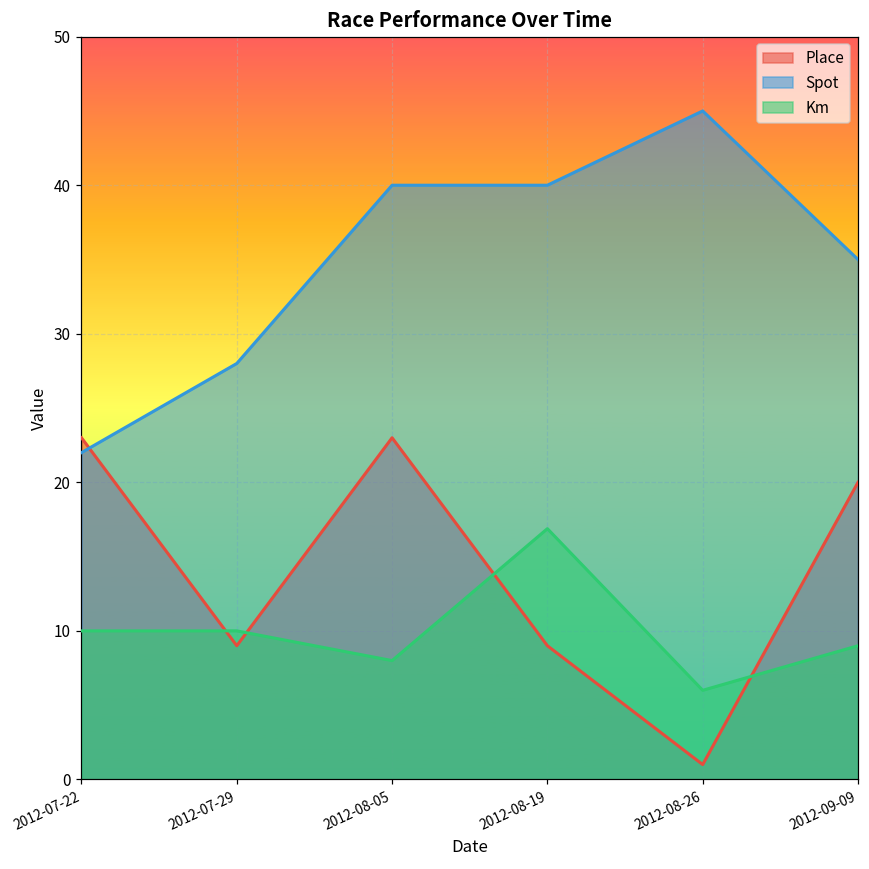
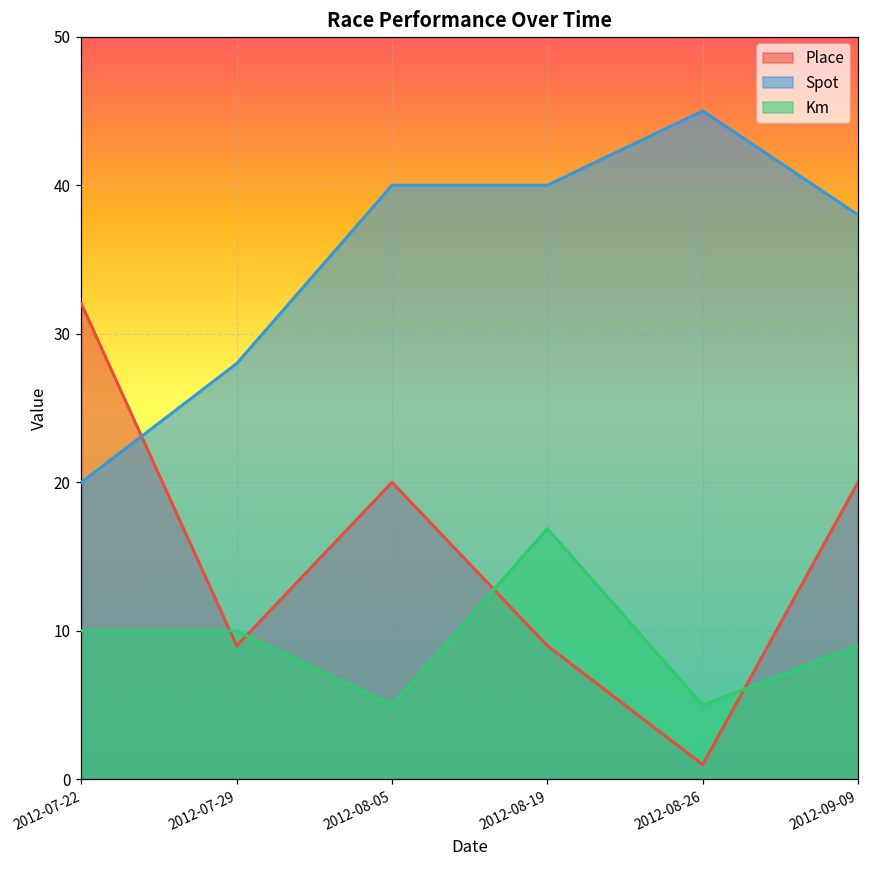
  {
    "Place": {
-     "2012-07-22": 23,
+     "2012-07-22": 32,
      "2012-07-29": 9,
-     "2012-08-05": 23,
+     "2012-08-05": 20,
      "2012-08-19": 9,
      "2012-08-26": 1,
      "2012-09-09": 20
    },
    "Spot": {
-     "2012-07-22": 22,
+     "2012-07-22": 20,
      "2012-07-29": 28,
      "2012-08-05": 40,
      "2012-08-19": 40,
      "2012-08-26": 45,
-     "2012-09-09": 35
+     "2012-09-09": 38
    },
    "Km": {
      "2012-07-22": 10,
      "2012-07-29": 10,
-     "2012-08-05": 8,
+     "2012-08-05": 5,
      "2012-08-19": 17,
-     "2012-08-26": 6,
+     "2012-08-26": 5,
      "2012-09-09": 9
    }
  }
